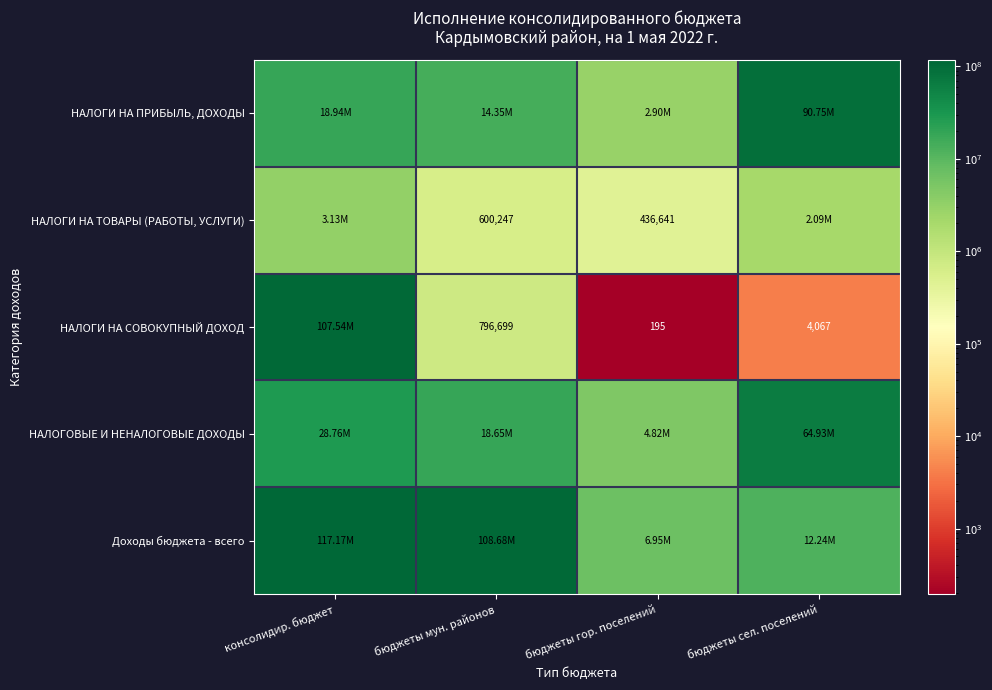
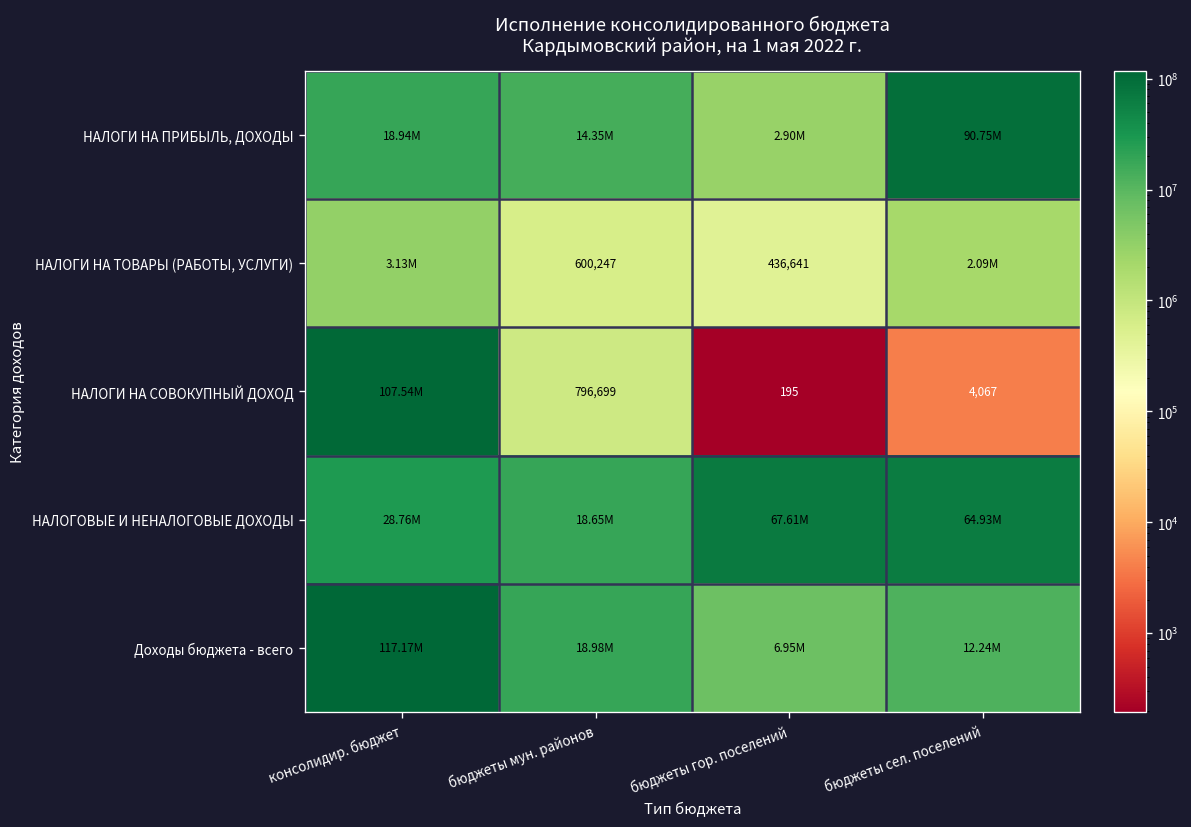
  {
    "НАЛОГИ НА ПРИБЫЛЬ, ДОХОДЫ": {
      "консолидир. бюджет": "18.94M",
      "бюджеты мун. районов": "14.35M",
      "бюджеты гор. поселений": "2.90M",
      "бюджеты сел. поселений": "90.75M"
    },
    "НАЛОГИ НА ТОВАРЫ (РАБОТЫ, УСЛУГИ)": {
      "консолидир. бюджет": "3.13M",
      "бюджеты мун. районов": "600,247",
      "бюджеты гор. поселений": "436,641",
      "бюджеты сел. поселений": "2.09M"
    },
    "НАЛОГИ НА СОВОКУПНЫЙ ДОХОД": {
      "консолидир. бюджет": "107.54M",
      "бюджеты мун. районов": "796,699",
      "бюджеты гор. поселений": "195",
      "бюджеты сел. поселений": "4,067"
    },
    "НАЛОГОВЫЕ И НЕНАЛОГОВЫЕ ДОХОДЫ": {
      "консолидир. бюджет": "28.76M",
      "бюджеты мун. районов": "18.65M",
-     "бюджеты гор. поселений": "4.82M",
+     "бюджеты гор. поселений": "67.61M",
      "бюджеты сел. поселений": "64.93M"
    },
    "Доходы бюджета - всего": {
      "консолидир. бюджет": "117.17M",
-     "бюджеты мун. районов": "108.68M",
+     "бюджеты мун. районов": "18.98M",
      "бюджеты гор. поселений": "6.95M",
      "бюджеты сел. поселений": "12.24M"
    }
  }
